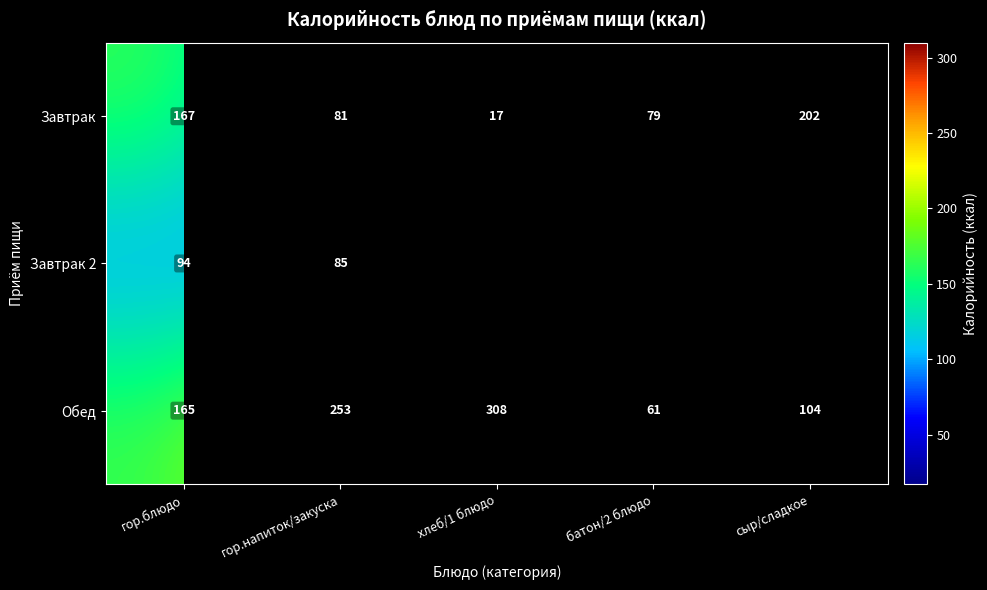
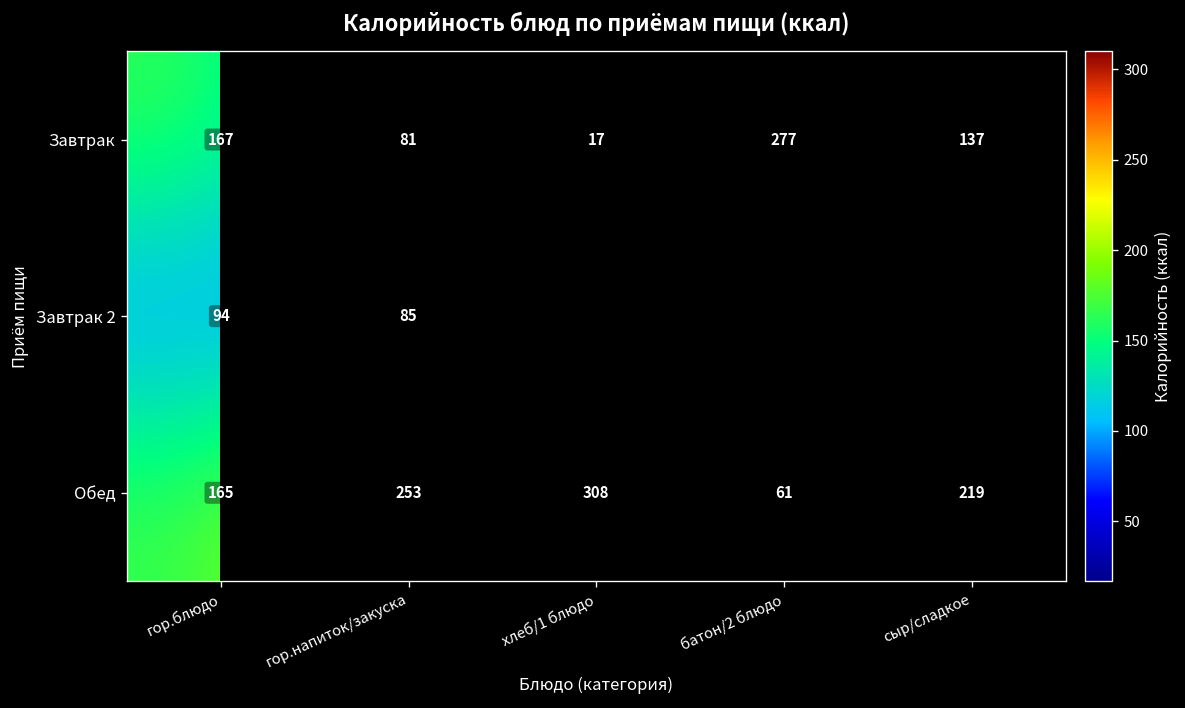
  {
    "Завтрак": {
-     "батон/2 блюдо": 79,
-     "сыр/сладкое": 202
+     "батон/2 блюдо": 277,
+     "сыр/сладкое": 137
    },
    "Обед": {
-     "сыр/сладкое": 104
+     "сыр/сладкое": 219
    }
  }
